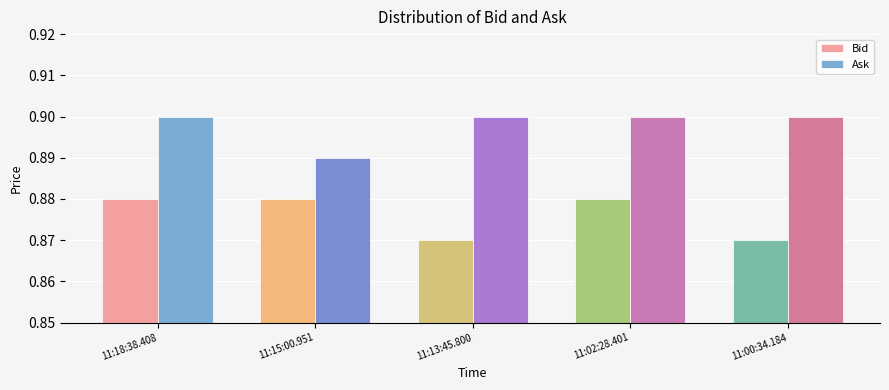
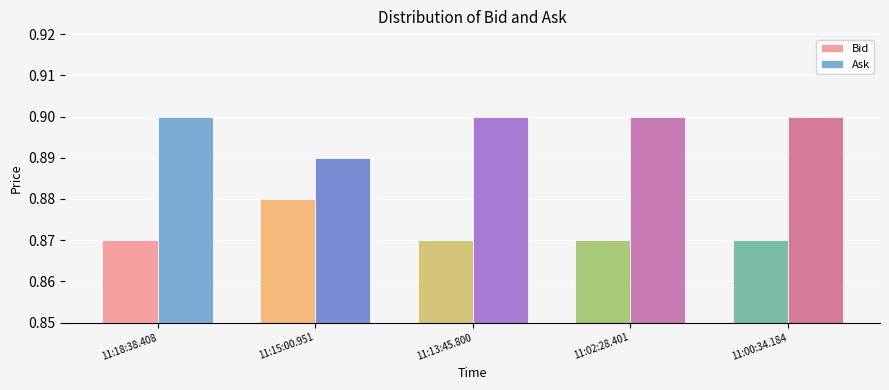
  {
    "Bid": {
-     "11:18:38.408": 0.88,
+     "11:18:38.408": 0.87,
      "11:15:00.951": 0.88,
      "11:13:45.800": 0.87,
-     "11:02:28.401": 0.88,
+     "11:02:28.401": 0.87,
      "11:00:34.184": 0.87
    },
    "Ask": {
      "11:18:38.408": 0.90,
      "11:15:00.951": 0.89,
      "11:13:45.800": 0.90,
      "11:02:28.401": 0.90,
      "11:00:34.184": 0.90
    }
  }
